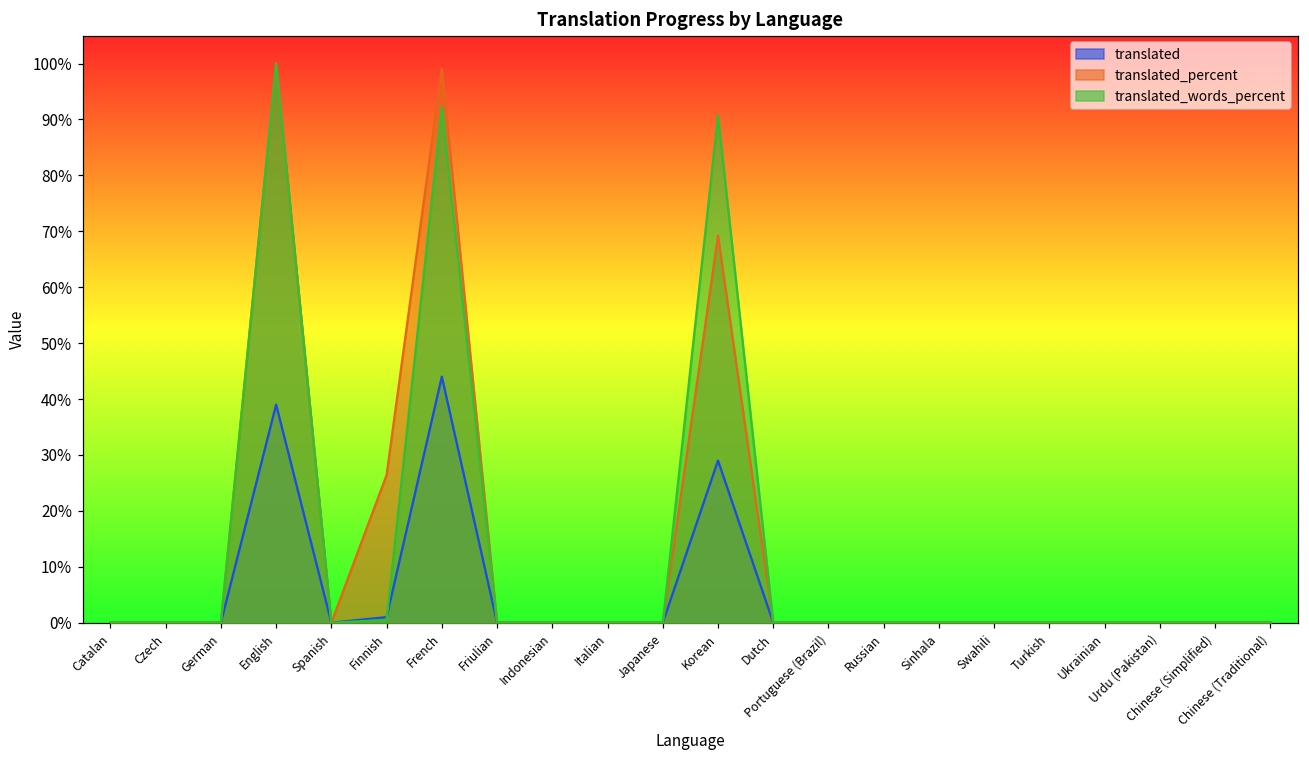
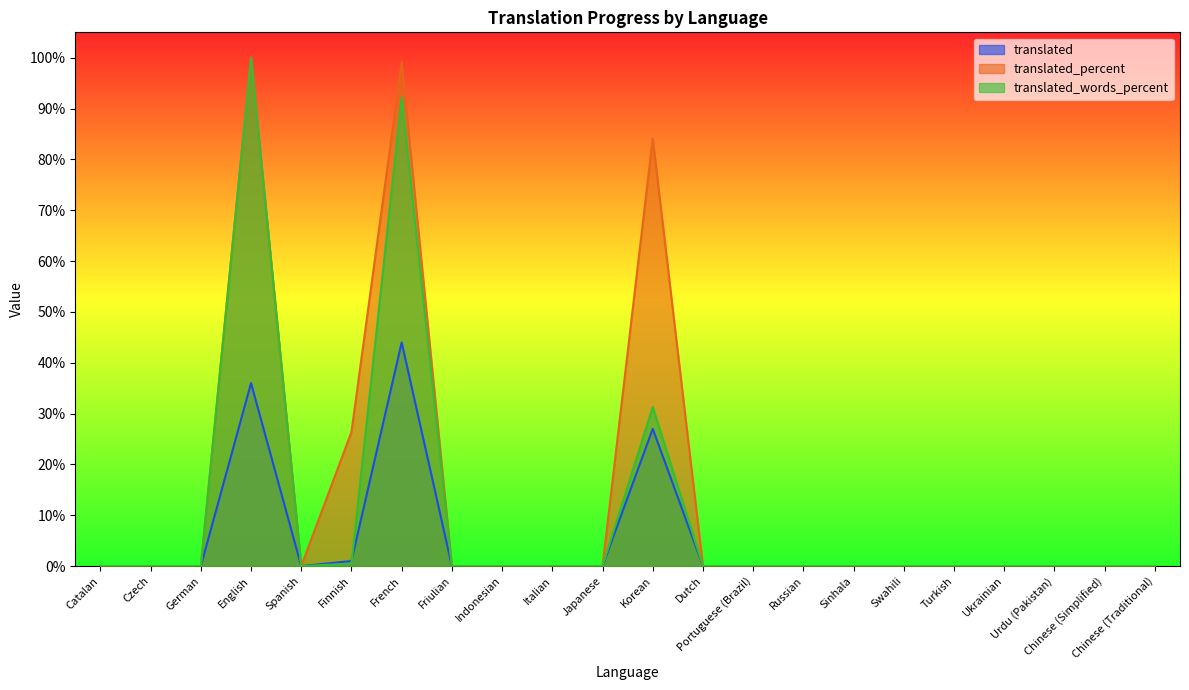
  {
    "translated": {
-     "English": "39%",
+     "English": "36%",
      "Finnish": "1%",
      "French": "44%",
-     "Korean": "29%"
+     "Korean": "27%"
    },
    "translated_percent": {
      "Finnish": "26%",
      "French": "99%",
-     "Korean": "69%"
+     "Korean": "84%"
    },
    "translated_words_percent": {
      "Finnish": "1%",
      "French": "92%",
-     "Korean": "91%"
+     "Korean": "31%"
    }
  }
